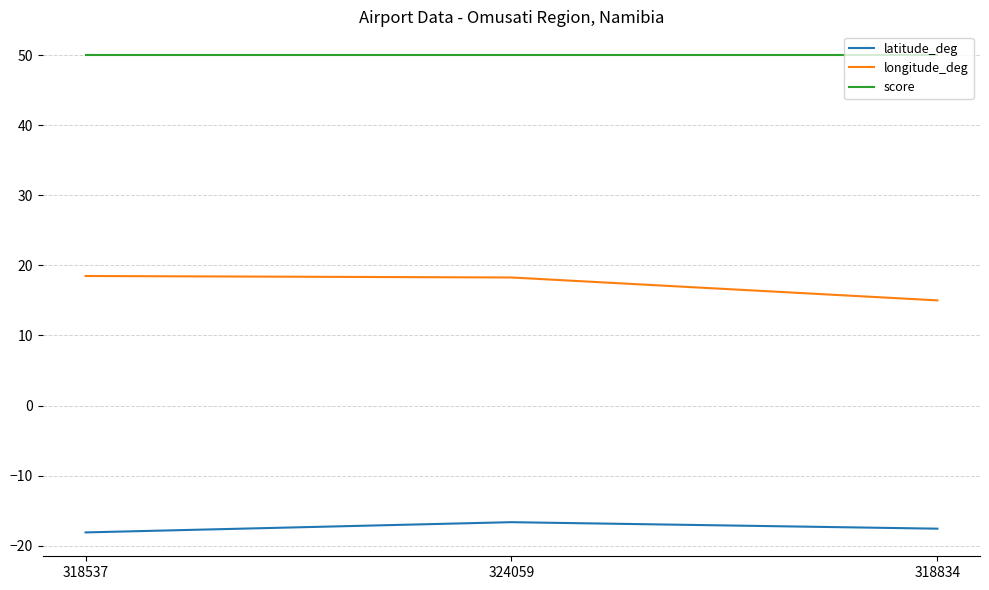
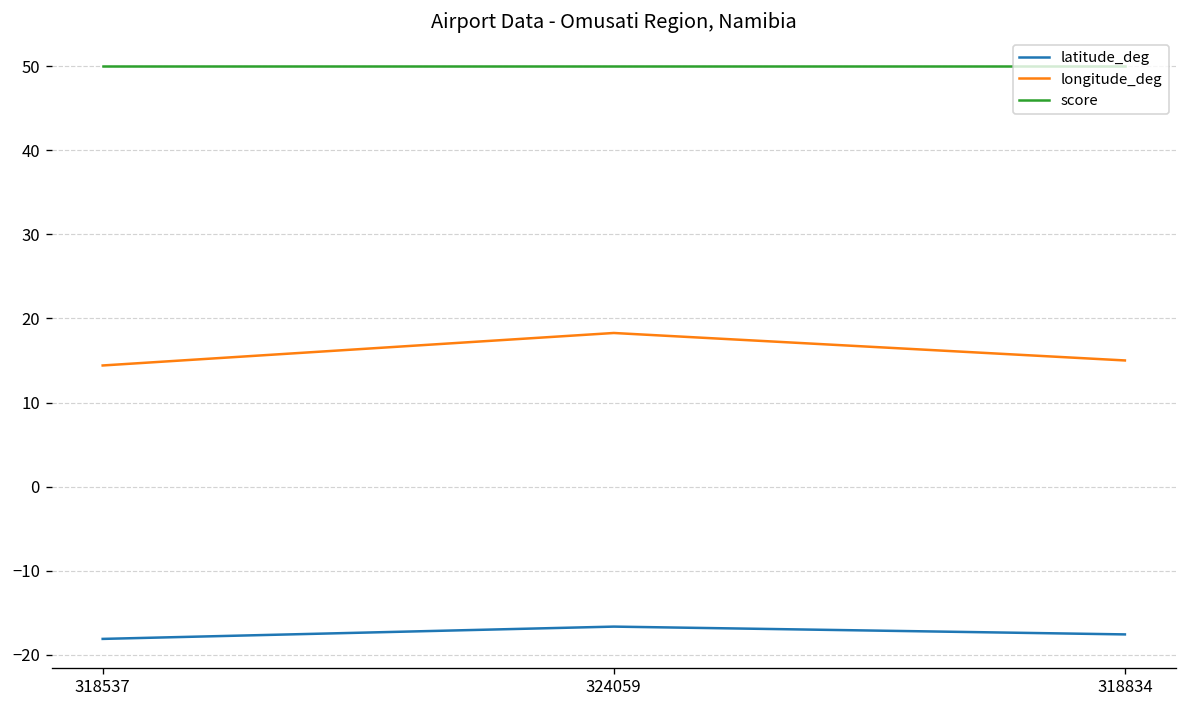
  {
    "latitude_deg": {
      "318537": -18,
      "324059": -17,
      "318834": -18
    },
    "longitude_deg": {
-     "318537": 18,
+     "318537": 14,
      "324059": 18,
      "318834": 15
    },
    "score": {
      "318537": 50,
      "324059": 50
    }
  }
